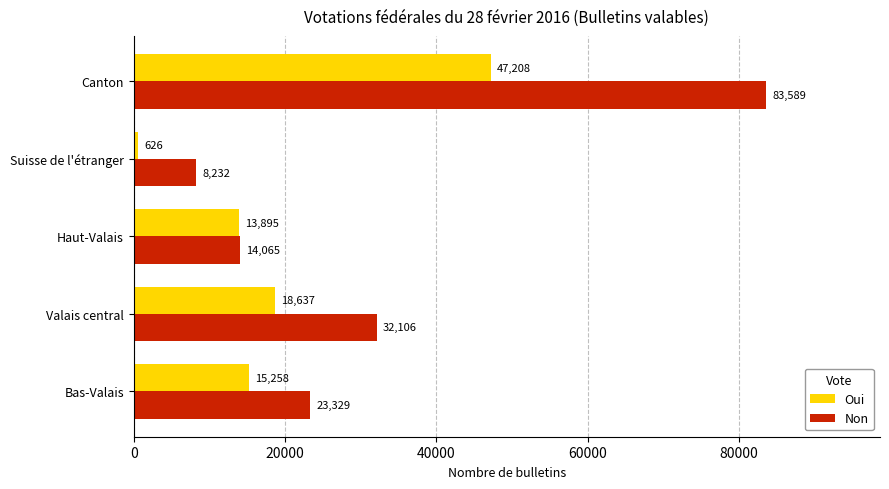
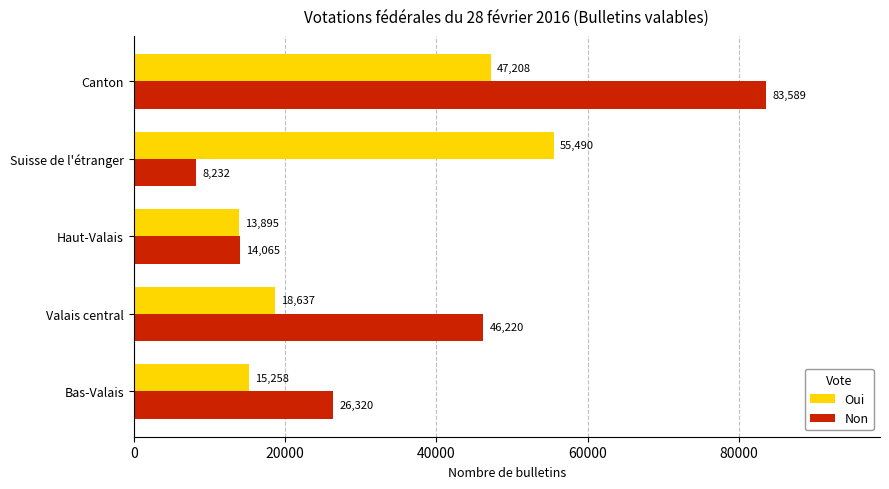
  {
    "Oui": {
      "Canton": "47,208",
-     "Suisse de l'étranger": "626",
+     "Suisse de l'étranger": "55,490",
      "Haut-Valais": "13,895",
      "Valais central": "18,637",
      "Bas-Valais": "15,258"
    },
    "Non": {
      "Canton": "83,589",
      "Suisse de l'étranger": "8,232",
      "Haut-Valais": "14,065",
-     "Valais central": "32,106",
-     "Bas-Valais": "23,329"
+     "Valais central": "46,220",
+     "Bas-Valais": "26,320"
    }
  }
